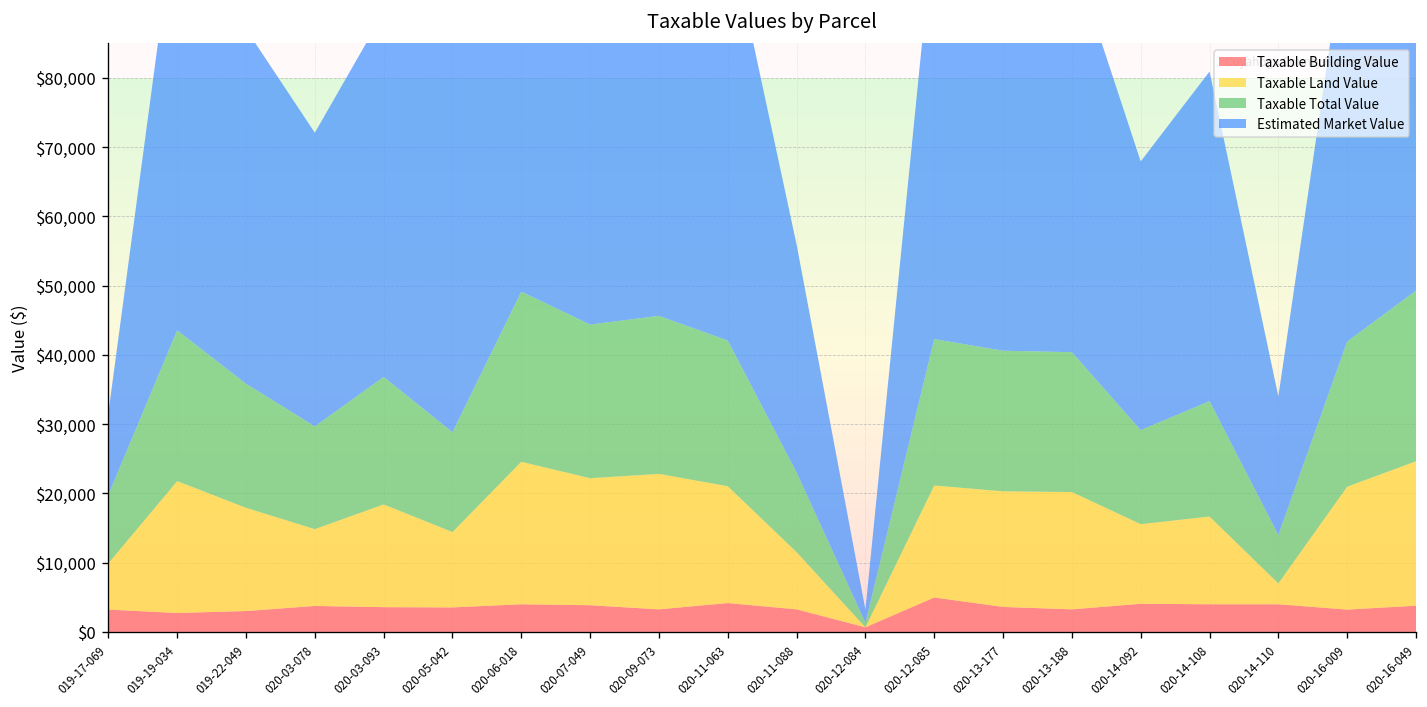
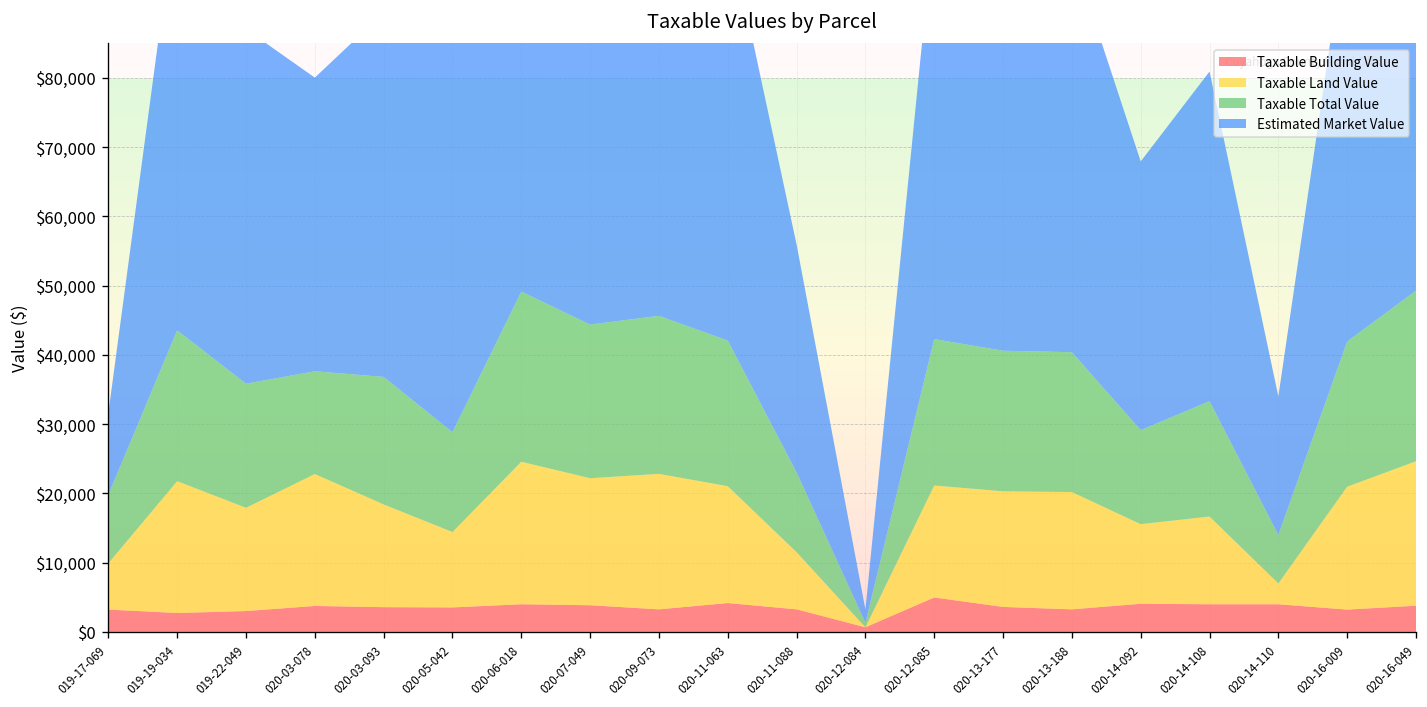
  {
    "Taxable Building Value": {
      "019-17-069": "$3,000",
      "019-19-034": "$3,000",
      "019-22-049": "$3,000",
      "020-03-078": "$4,000",
      "020-03-093": "$4,000",
      "020-05-042": "$4,000",
      "020-06-018": "$4,000",
      "020-07-049": "$4,000",
      "020-09-073": "$3,000",
      "020-11-063": "$4,000",
      "020-11-088": "$3,000",
      "020-12-085": "$5,000",
      "020-13-177": "$4,000",
      "020-13-188": "$3,000",
      "020-14-092": "$4,000",
      "020-14-108": "$4,000",
      "020-14-110": "$4,000",
      "020-16-009": "$3,000",
      "020-16-049": "$4,000"
    },
    "Taxable Land Value": {
      "019-17-069": "$7,000",
      "019-19-034": "$19,000",
      "019-22-049": "$15,000",
-     "020-03-078": "$11,000",
+     "020-03-078": "$19,000",
      "020-03-093": "$15,000",
      "020-05-042": "$11,000",
      "020-06-018": "$21,000",
      "020-07-049": "$18,000",
      "020-09-073": "$20,000",
      "020-11-063": "$17,000",
      "020-11-088": "$8,000",
      "020-12-085": "$16,000",
      "020-13-177": "$17,000",
      "020-13-188": "$17,000",
      "020-14-092": "$11,000",
      "020-14-108": "$13,000",
      "020-14-110": "$3,000",
      "020-16-009": "$18,000",
      "020-16-049": "$21,000"
    },
    "Taxable Total Value": {
      "019-17-069": "$10,000",
      "019-19-034": "$22,000",
      "019-22-049": "$18,000",
      "020-03-078": "$15,000",
      "020-03-093": "$18,000",
      "020-05-042": "$14,000",
      "020-06-018": "$25,000",
      "020-07-049": "$22,000",
      "020-09-073": "$23,000",
      "020-11-063": "$21,000",
      "020-11-088": "$12,000",
      "020-12-084": "$1,000",
      "020-12-085": "$21,000",
      "020-13-177": "$20,000",
      "020-13-188": "$20,000",
      "020-14-092": "$14,000",
      "020-14-108": "$17,000",
      "020-14-110": "$7,000",
      "020-16-009": "$21,000",
      "020-16-049": "$25,000"
    },
    "Estimated Market Value": {
      "019-17-069": "$12,000",
      "020-03-078": "$42,000",
      "020-11-088": "$33,000",
      "020-12-084": "$2,000",
      "020-14-092": "$39,000",
      "020-14-108": "$48,000",
      "020-14-110": "$20,000"
    }
  }
